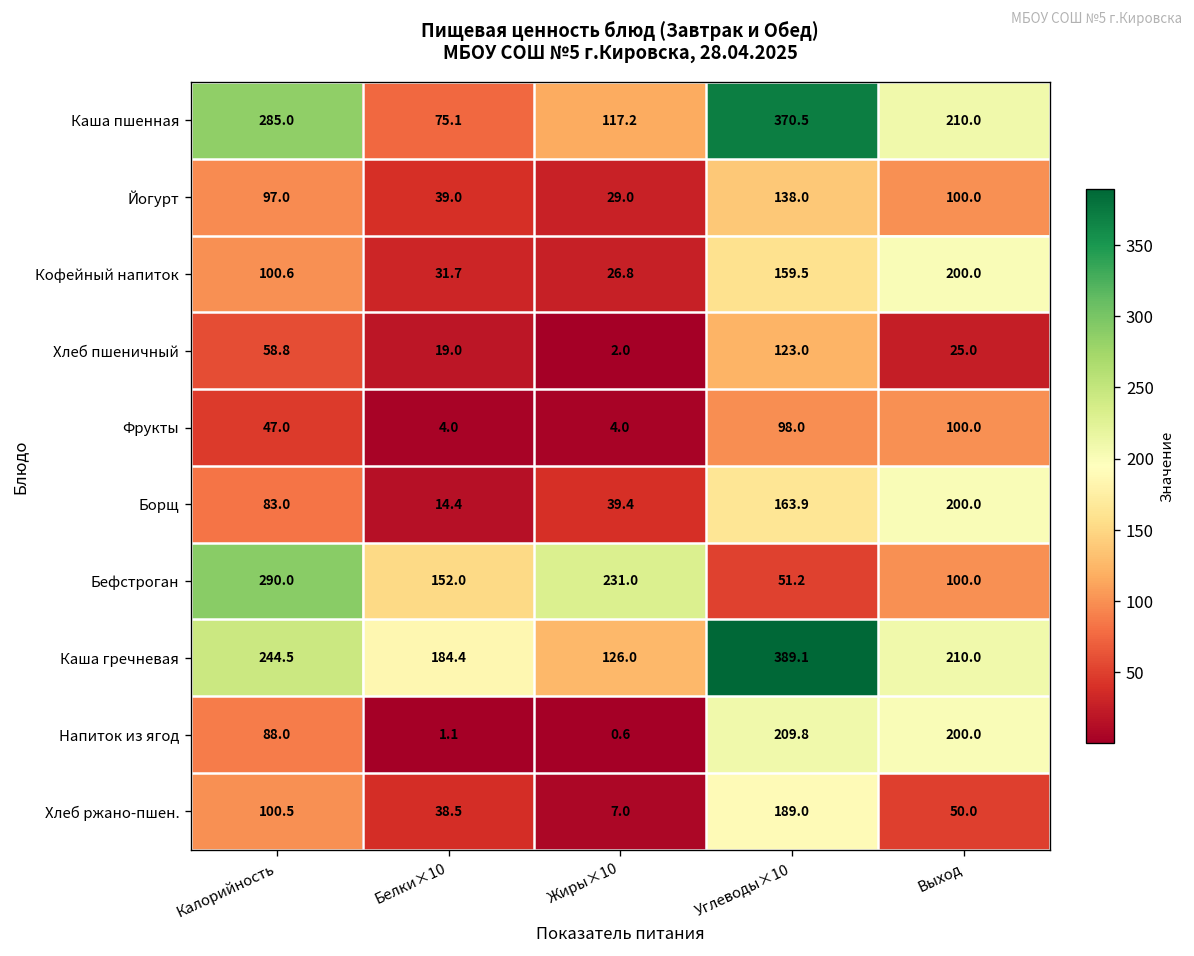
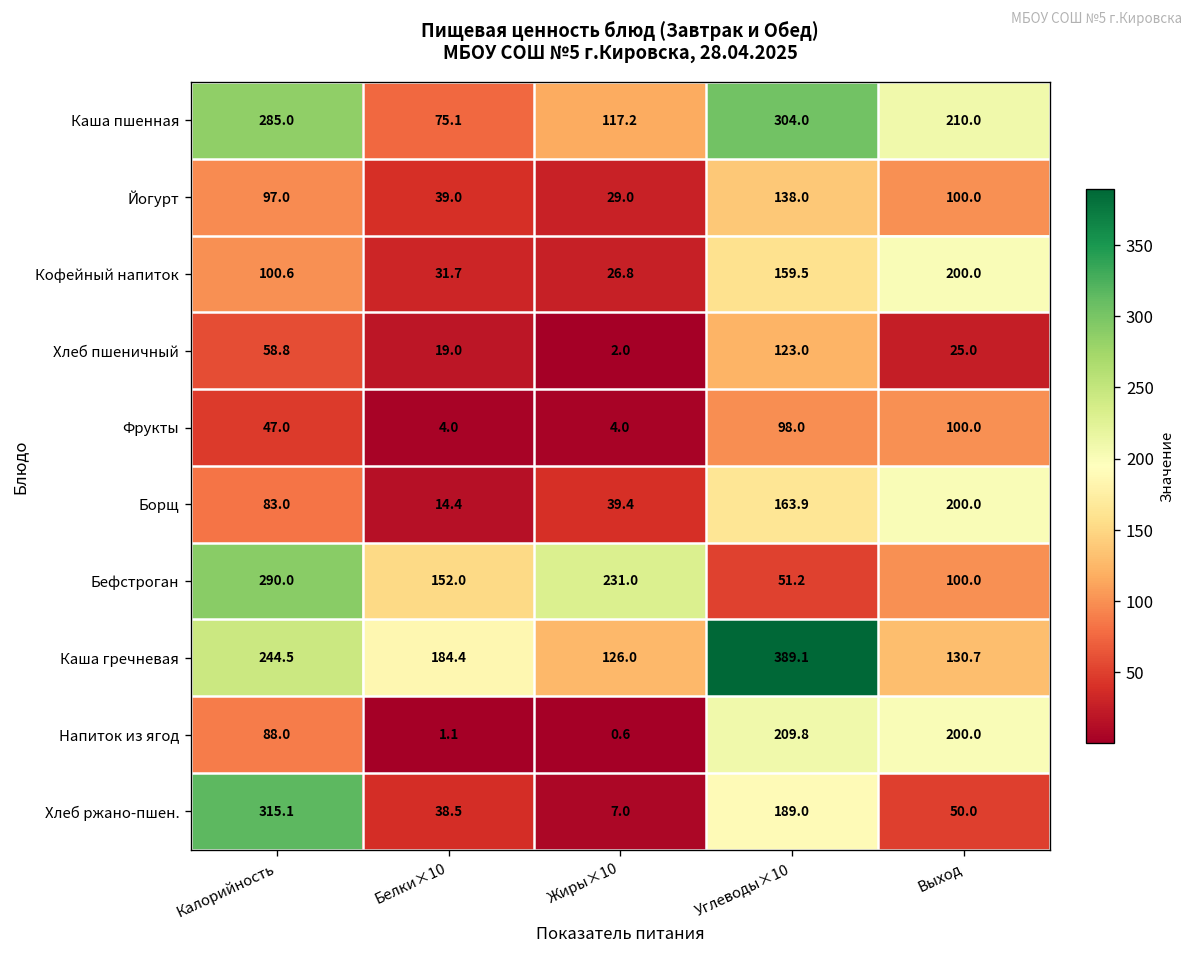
  {
    "Каша пшенная": {
      "Калорийность": 285.0,
      "Белки×10": 75.1,
      "Жиры×10": 117.2,
-     "Углеводы×10": 370.5,
+     "Углеводы×10": 304.0,
      "Выход": 210.0
    },
    "Йогурт": {
      "Калорийность": 97.0,
      "Белки×10": 39.0,
      "Жиры×10": 29.0,
      "Углеводы×10": 138.0,
      "Выход": 100.0
    },
    "Кофейный напиток": {
      "Калорийность": 100.6,
      "Белки×10": 31.7,
      "Жиры×10": 26.8,
      "Углеводы×10": 159.5,
      "Выход": 200.0
    },
    "Хлеб пшеничный": {
      "Калорийность": 58.8,
      "Белки×10": 19.0,
      "Жиры×10": 2.0,
      "Углеводы×10": 123.0,
      "Выход": 25.0
    },
    "Фрукты": {
      "Калорийность": 47.0,
      "Белки×10": 4.0,
      "Жиры×10": 4.0,
      "Углеводы×10": 98.0,
      "Выход": 100.0
    },
    "Борщ": {
      "Калорийность": 83.0,
      "Белки×10": 14.4,
      "Жиры×10": 39.4,
      "Углеводы×10": 163.9,
      "Выход": 200.0
    },
    "Бефстроган": {
      "Калорийность": 290.0,
      "Белки×10": 152.0,
      "Жиры×10": 231.0,
      "Углеводы×10": 51.2,
      "Выход": 100.0
    },
    "Каша гречневая": {
      "Калорийность": 244.5,
      "Белки×10": 184.4,
      "Жиры×10": 126.0,
      "Углеводы×10": 389.1,
-     "Выход": 210.0
+     "Выход": 130.7
    },
    "Напиток из ягод": {
      "Калорийность": 88.0,
      "Белки×10": 1.1,
      "Жиры×10": 0.6,
      "Углеводы×10": 209.8,
      "Выход": 200.0
    },
    "Хлеб ржано-пшен.": {
-     "Калорийность": 100.5,
+     "Калорийность": 315.1,
      "Белки×10": 38.5,
      "Жиры×10": 7.0,
      "Углеводы×10": 189.0,
      "Выход": 50.0
    }
  }
